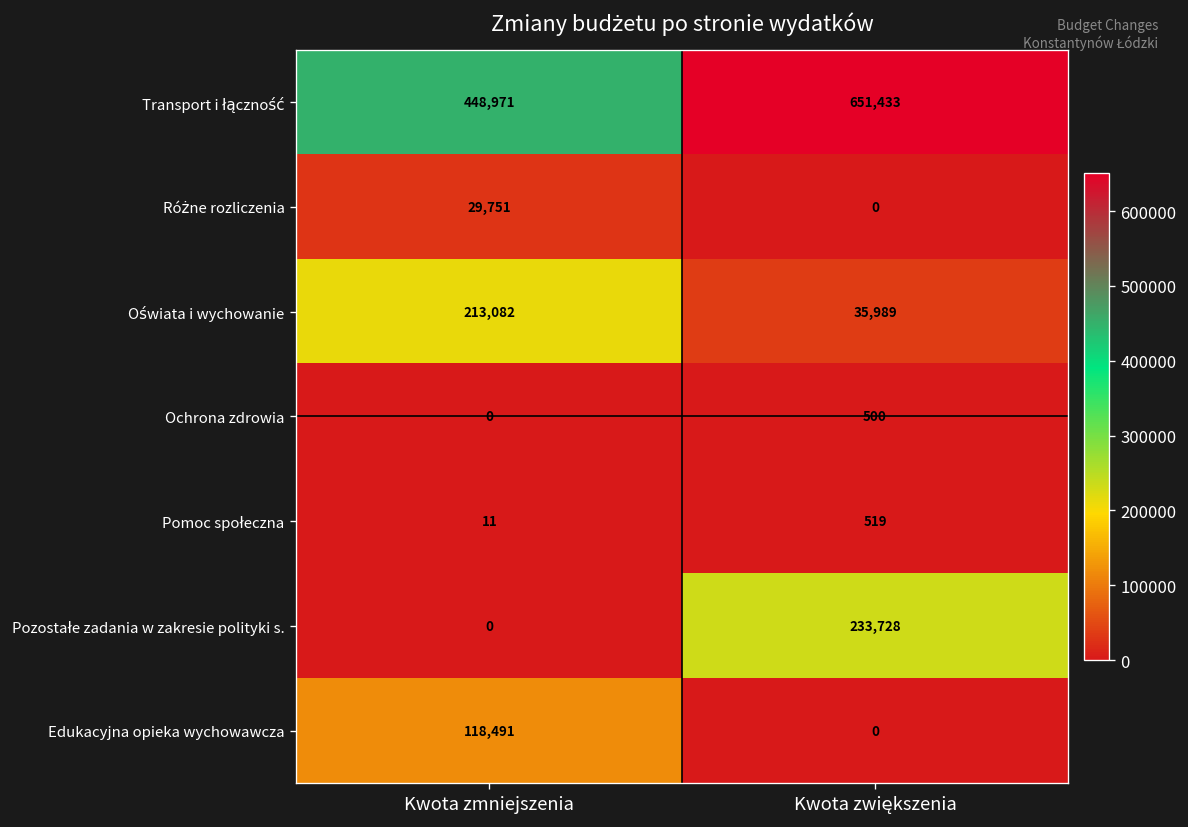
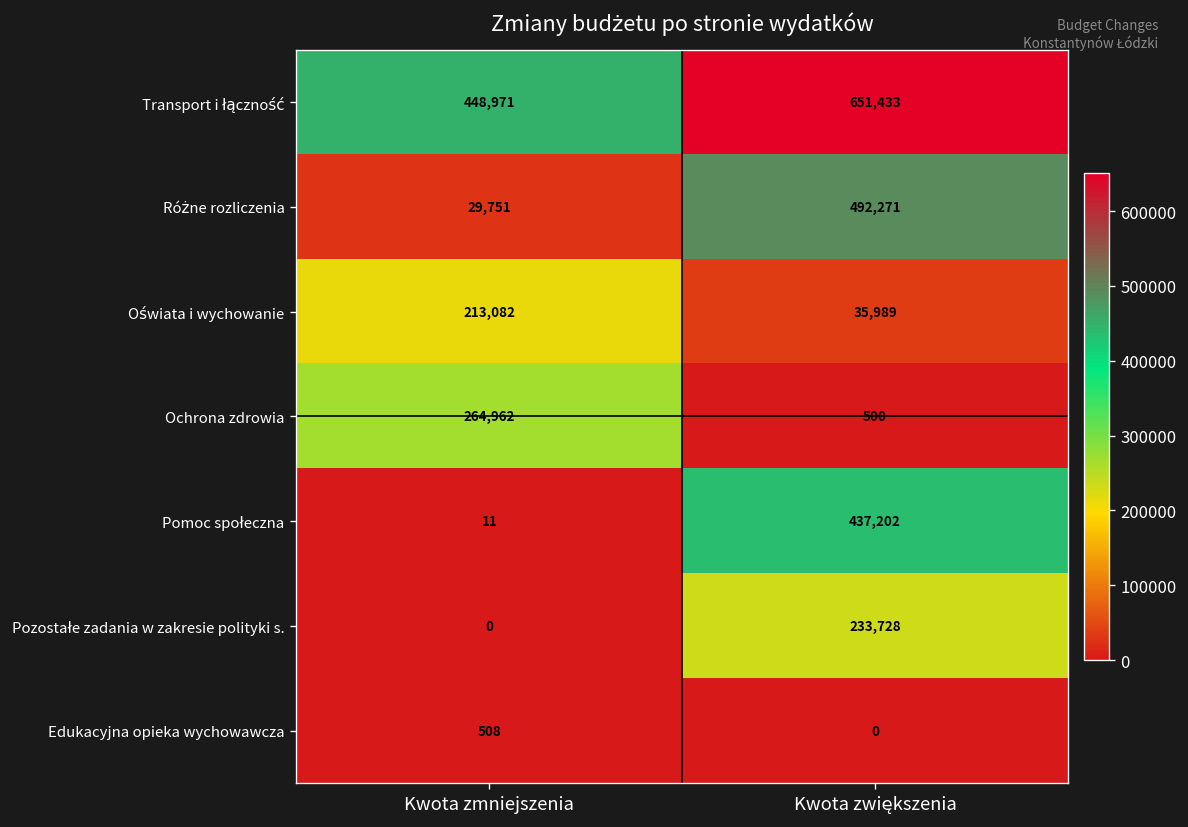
  {
    "Transport i łączność": {
      "Kwota zmniejszenia": "448,971",
      "Kwota zwiększenia": "651,433"
    },
    "Różne rozliczenia": {
      "Kwota zmniejszenia": "29,751",
-     "Kwota zwiększenia": "0"
+     "Kwota zwiększenia": "492,271"
    },
    "Oświata i wychowanie": {
      "Kwota zmniejszenia": "213,082",
      "Kwota zwiększenia": "35,989"
    },
    "Ochrona zdrowia": {
-     "Kwota zmniejszenia": "0",
+     "Kwota zmniejszenia": "264,962",
      "Kwota zwiększenia": "500"
    },
    "Pomoc społeczna": {
      "Kwota zmniejszenia": "11",
-     "Kwota zwiększenia": "519"
+     "Kwota zwiększenia": "437,202"
    },
    "Pozostałe zadania w zakresie polityki s.": {
      "Kwota zmniejszenia": "0",
      "Kwota zwiększenia": "233,728"
    },
    "Edukacyjna opieka wychowawcza": {
-     "Kwota zmniejszenia": "118,491",
+     "Kwota zmniejszenia": "508",
      "Kwota zwiększenia": "0"
    }
  }
